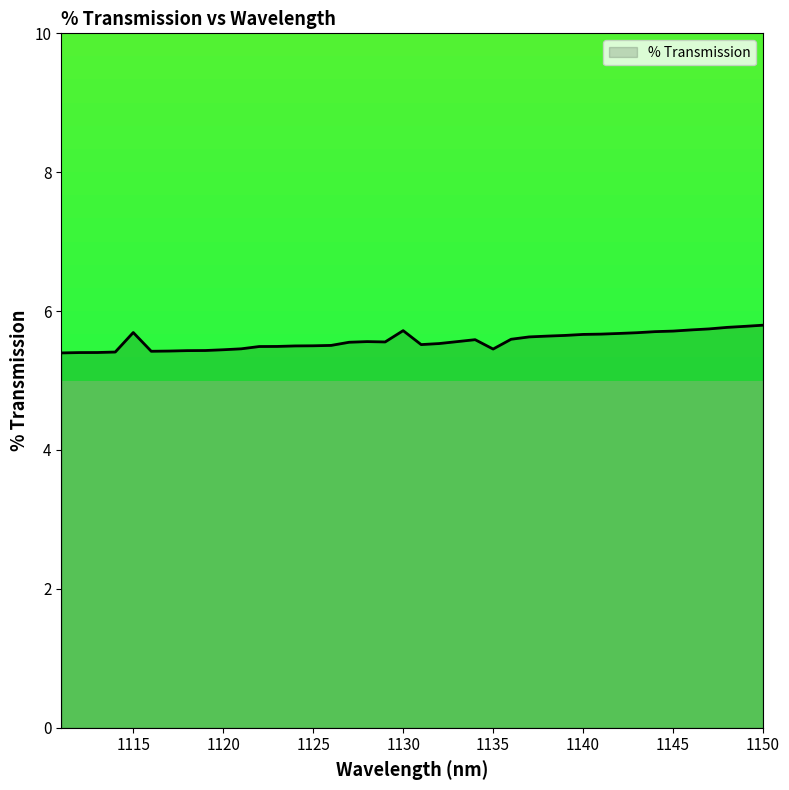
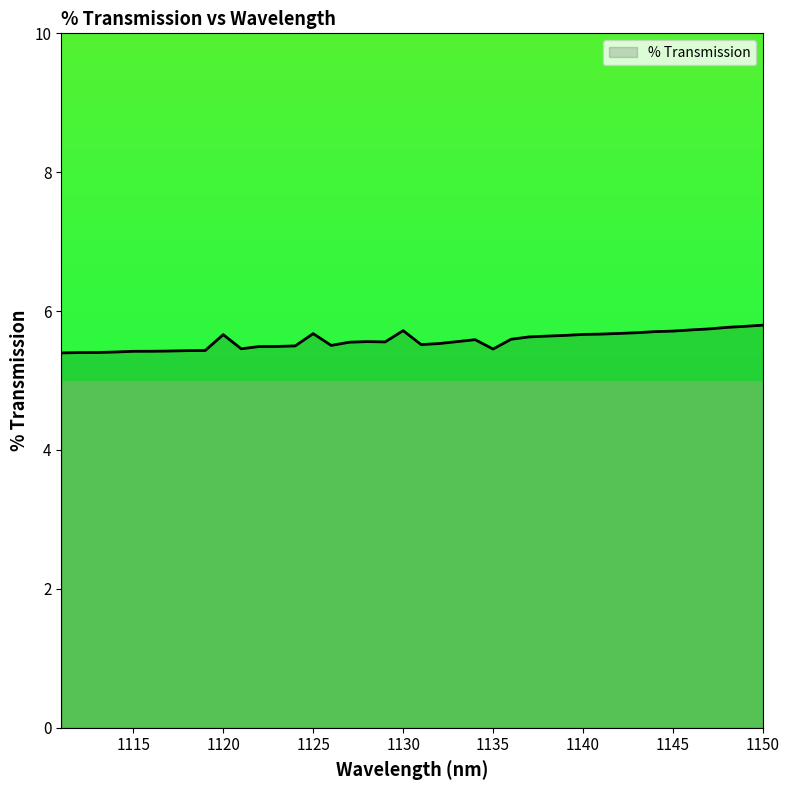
  {
-   "1115": 5.7,
-   "1120": 5.4,
-   "1125": 5.5,
+   "1115": 5.4,
+   "1120": 5.7,
+   "1125": 5.7,
    "1130": 5.7,
    "1135": 5.5,
    "1140": 5.7,
    "1145": 5.7,
    "1150": 5.8
  }
